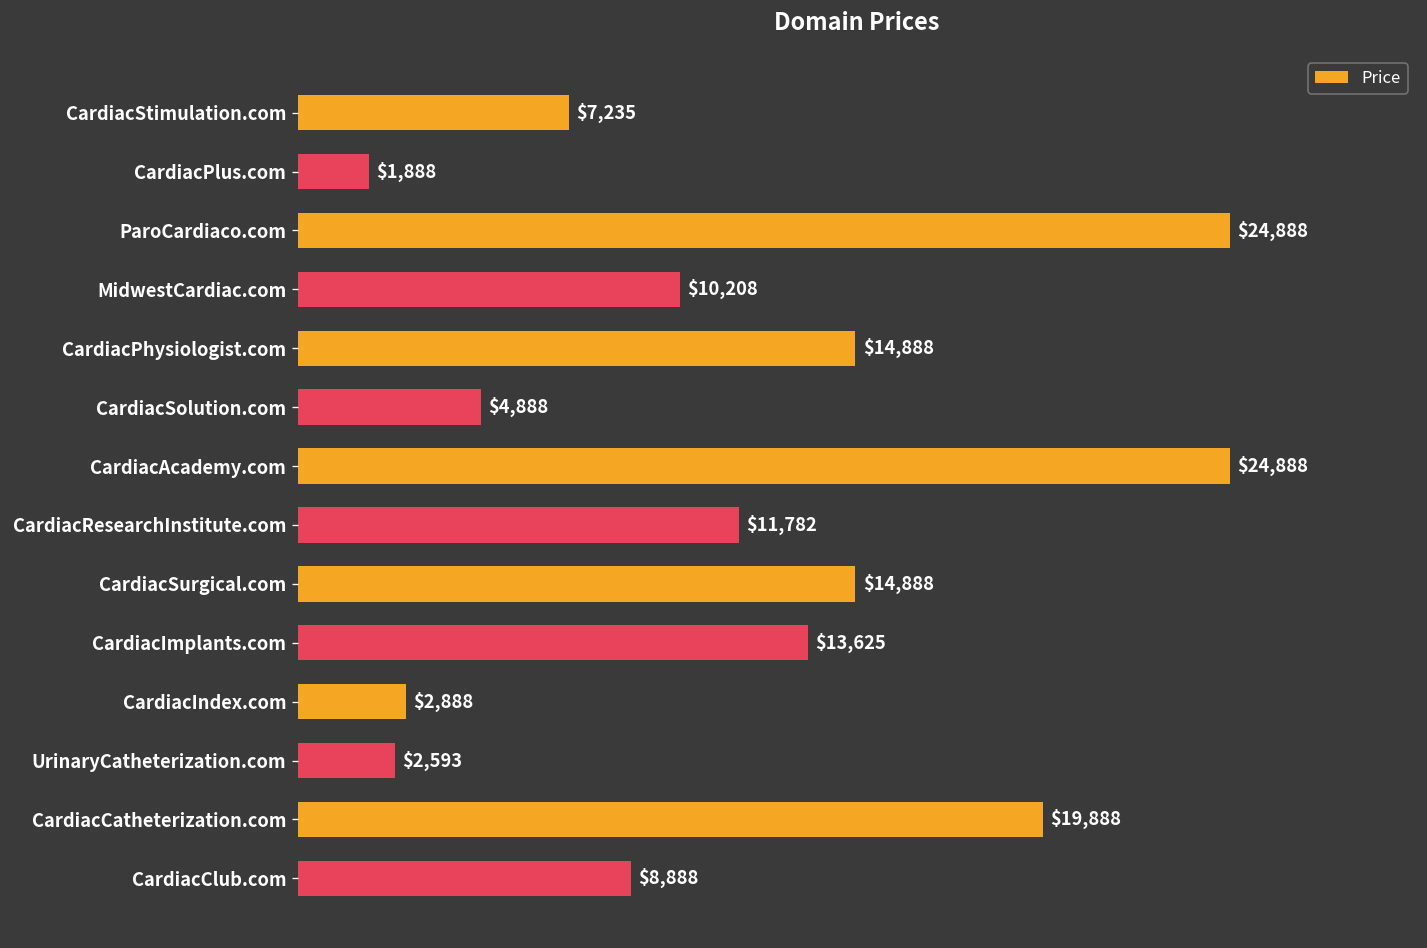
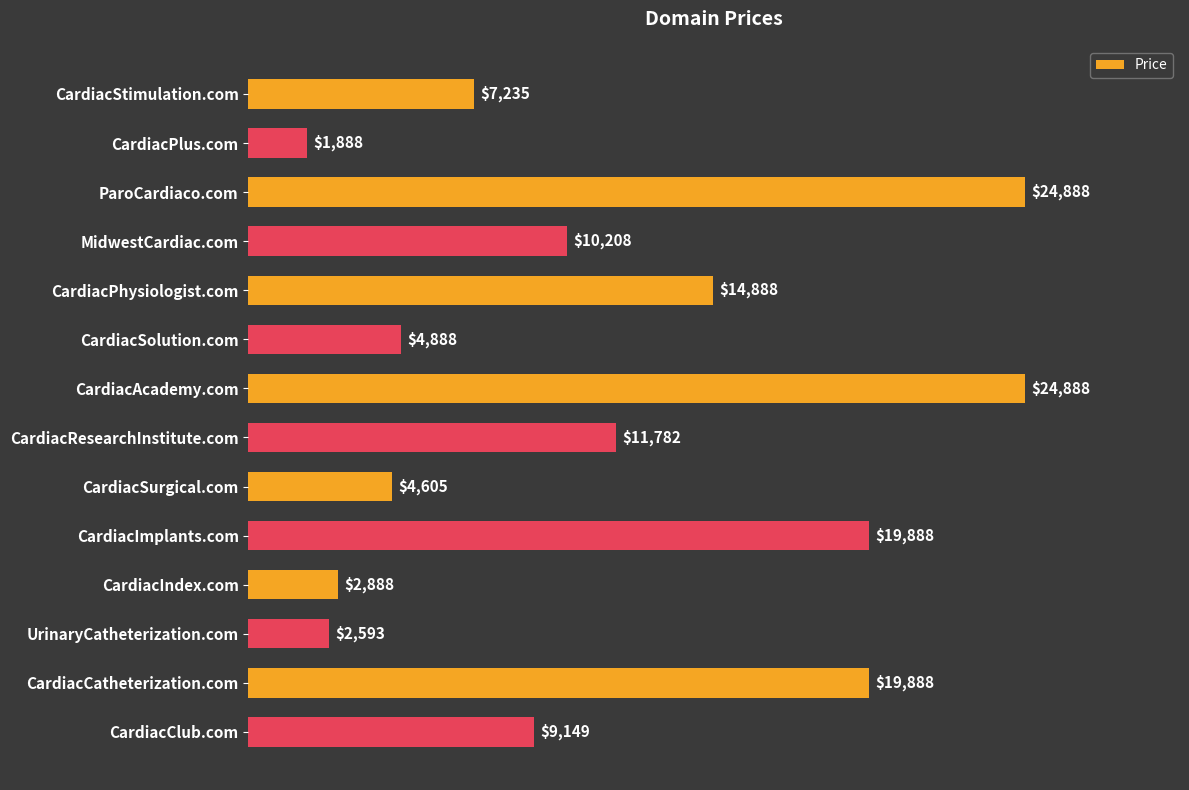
  {
    "CardiacStimulation.com": "$7,235",
    "CardiacPlus.com": "$1,888",
    "ParoCardiaco.com": "$24,888",
    "MidwestCardiac.com": "$10,208",
    "CardiacPhysiologist.com": "$14,888",
    "CardiacSolution.com": "$4,888",
    "CardiacAcademy.com": "$24,888",
    "CardiacResearchInstitute.com": "$11,782",
-   "CardiacSurgical.com": "$14,888",
-   "CardiacImplants.com": "$13,625",
+   "CardiacSurgical.com": "$4,605",
+   "CardiacImplants.com": "$19,888",
    "CardiacIndex.com": "$2,888",
    "UrinaryCatheterization.com": "$2,593",
    "CardiacCatheterization.com": "$19,888",
-   "CardiacClub.com": "$8,888"
+   "CardiacClub.com": "$9,149"
  }
